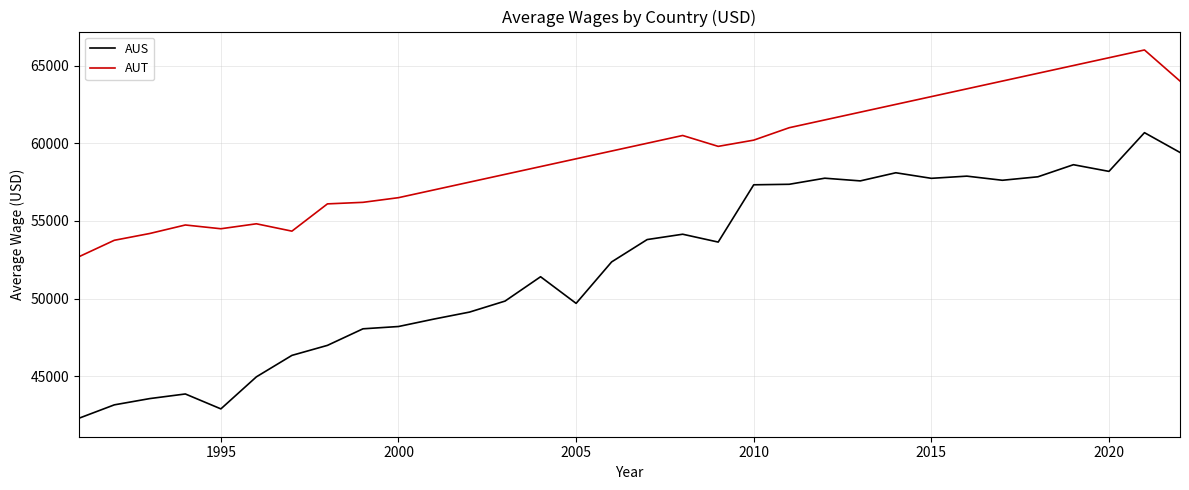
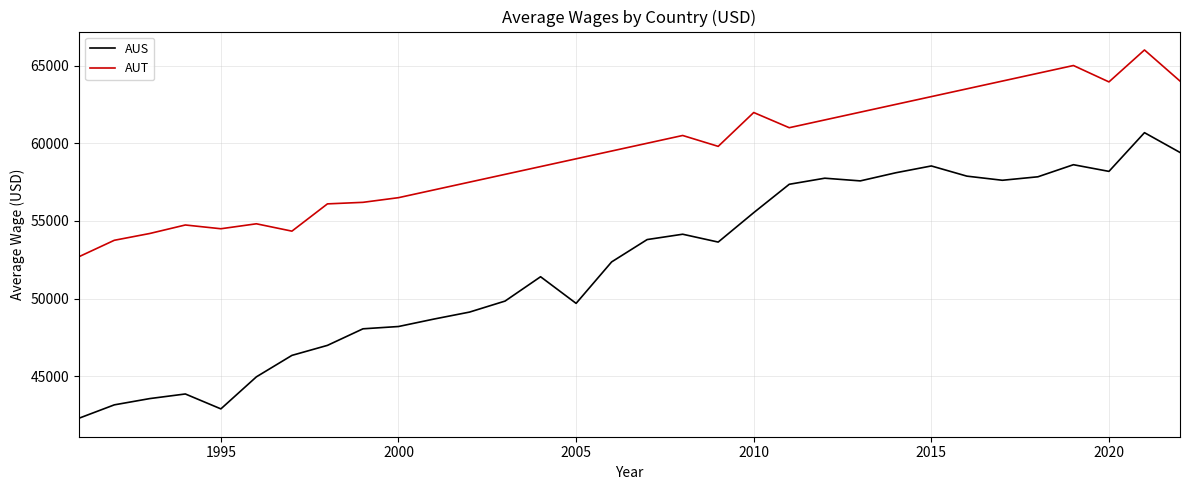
  {
    "AUS": {
      "1995": 42900,
      "2000": 48200,
      "2005": 49700,
-     "2010": 57300,
-     "2015": 57700,
+     "2010": 55500,
+     "2015": 58500,
      "2020": 58200
    },
    "AUT": {
      "1995": 54500,
      "2000": 56500,
      "2005": 59000,
-     "2010": 60200,
+     "2010": 62000,
      "2015": 63000,
-     "2020": 65500
+     "2020": 63900
    }
  }
